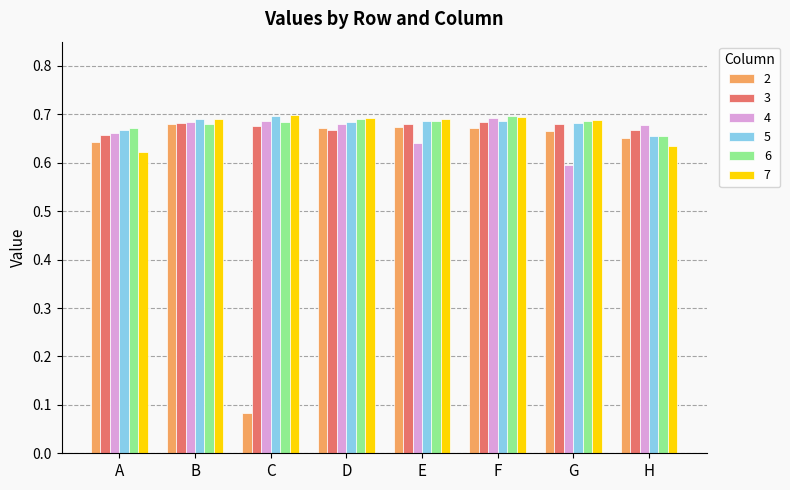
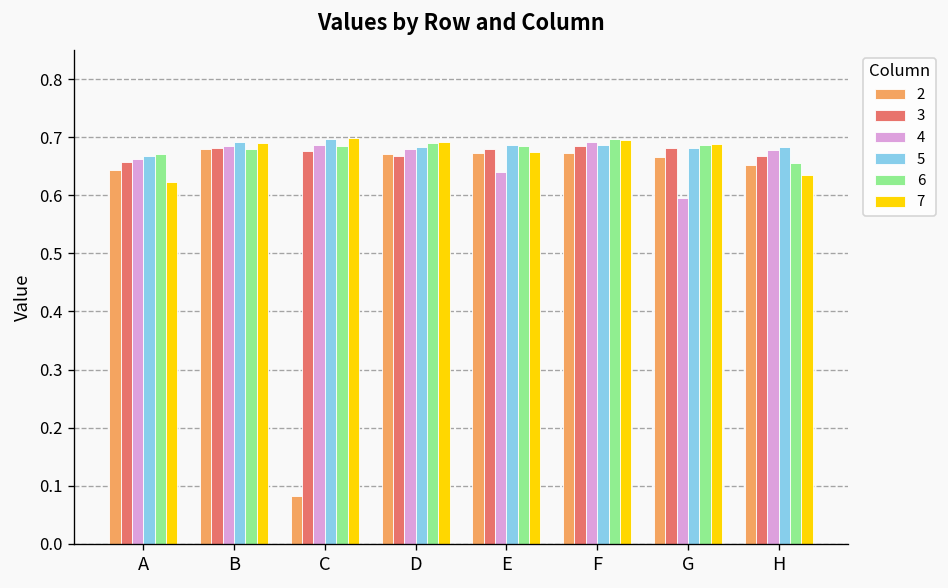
  {
    "4": {
      "A": 0.66,
      "B": 0.69,
      "C": 0.69,
      "D": 0.68,
      "E": 0.64,
      "F": 0.69,
      "G": 0.60,
      "H": 0.68
    },
    "5": {
      "A": 0.67,
      "B": 0.69,
      "C": 0.70,
      "D": 0.68,
      "E": 0.69,
      "F": 0.69,
      "G": 0.68,
-     "H": 0.65
+     "H": 0.68
    },
    "6": {
      "A": 0.67,
      "B": 0.68,
      "C": 0.69,
      "D": 0.69,
      "E": 0.69,
      "F": 0.70,
      "G": 0.69,
      "H": 0.66
    },
    "7": {
      "A": 0.62,
      "B": 0.69,
      "C": 0.70,
      "D": 0.69,
-     "E": 0.69,
+     "E": 0.67,
      "F": 0.69,
      "G": 0.69,
      "H": 0.63
    }
  }
